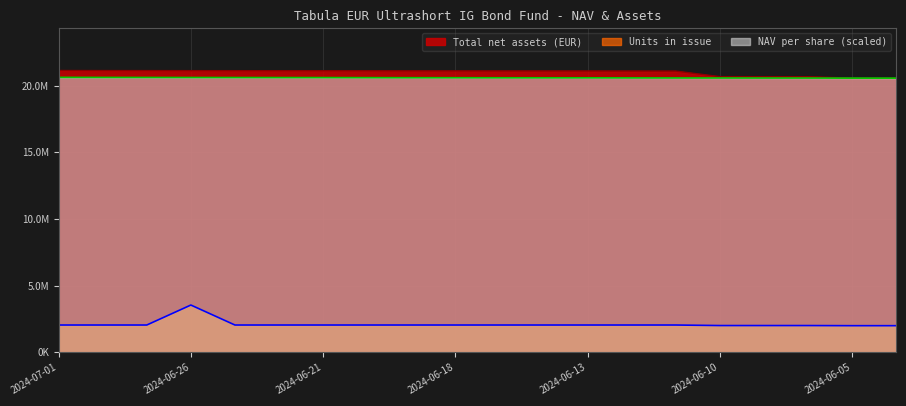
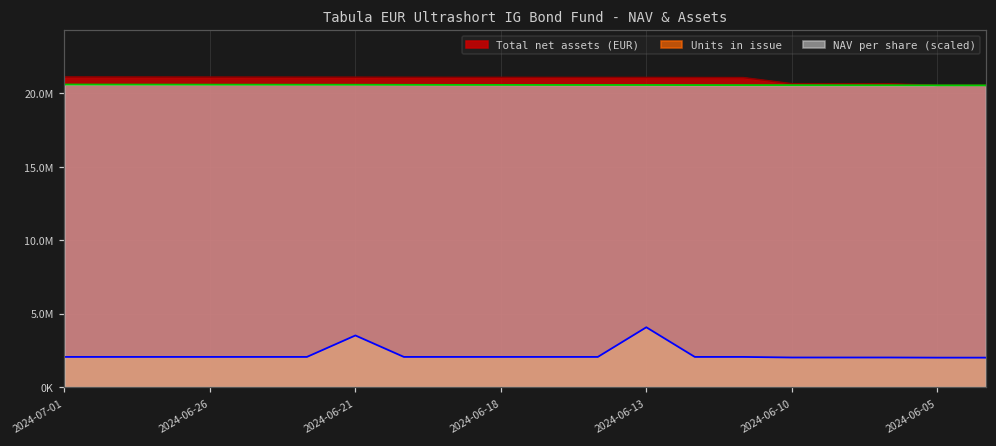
  {
    "Total net assets (EUR)": {
      "2024-07-01": 21100000,
      "2024-06-26": 21100000,
      "2024-06-21": 21100000,
      "2024-06-18": 21100000,
      "2024-06-13": 21100000
    },
    "Units in issue": {
      "2024-07-01": 2000000,
-     "2024-06-26": 3500000,
-     "2024-06-21": 2000000,
+     "2024-06-26": 2000000,
+     "2024-06-21": 3500000,
      "2024-06-18": 2000000,
-     "2024-06-13": 2000000,
+     "2024-06-13": 4100000,
      "2024-06-10": 2000000,
      "2024-06-05": 2000000
    },
    "NAV per share (scaled)": {
      "2024-07-01": 20600000,
      "2024-06-26": 20600000,
      "2024-06-21": 20600000,
      "2024-06-18": 20600000,
      "2024-06-13": 20600000
    }
  }
